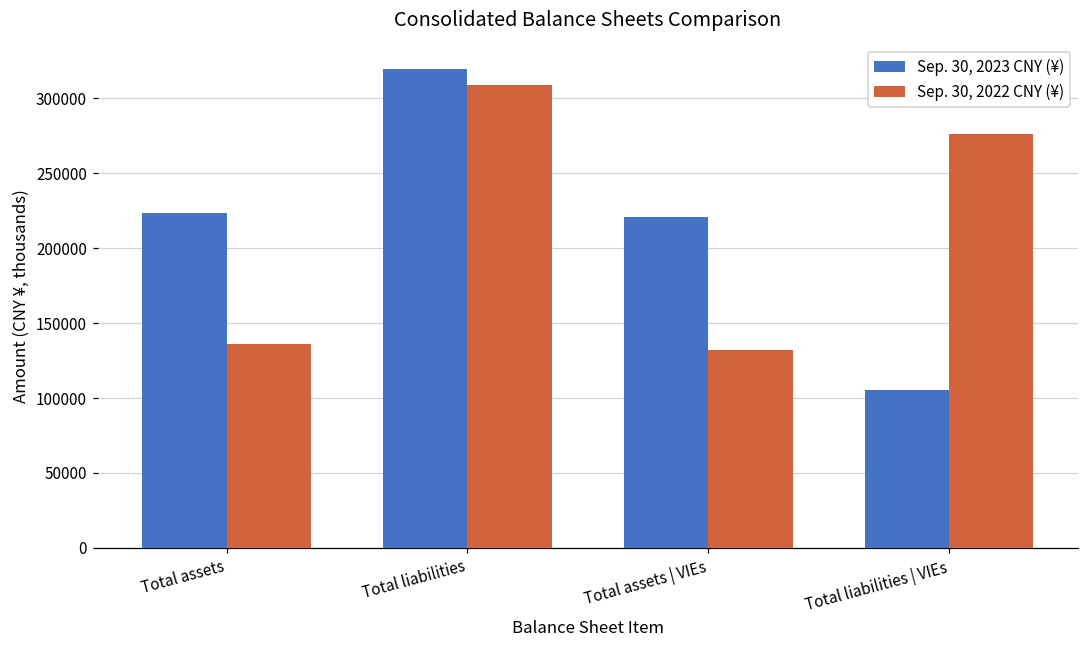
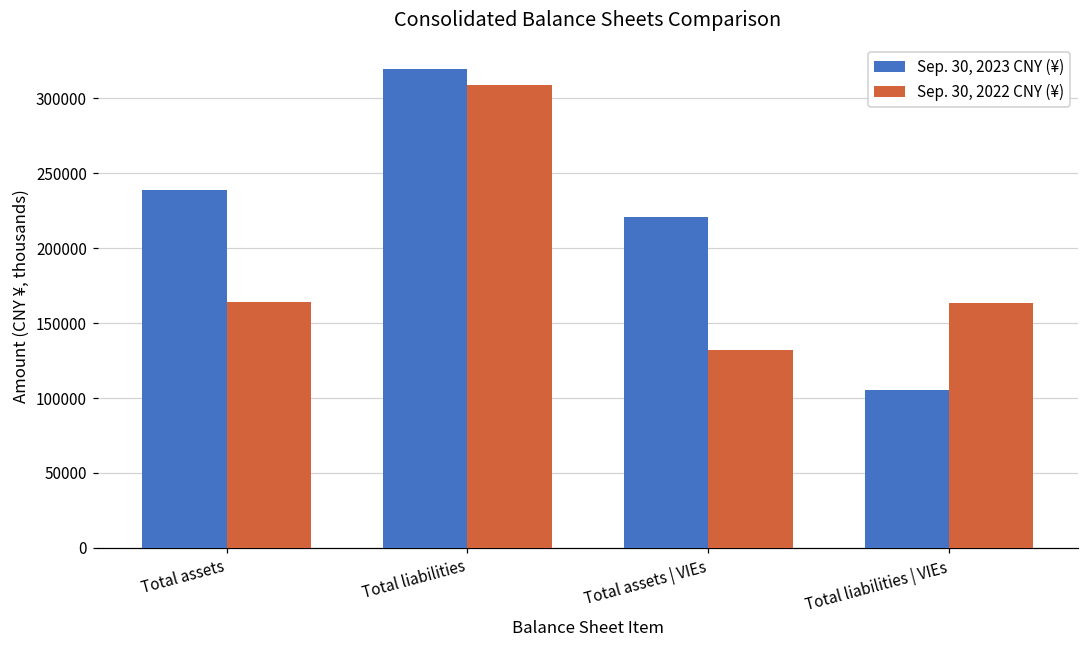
  {
    "Sep. 30, 2023 CNY (¥)": {
-     "Total assets": 224000,
+     "Total assets": 239000,
      "Total liabilities": 320000,
      "Total assets | VIEs": 221000,
      "Total liabilities | VIEs": 105000
    },
    "Sep. 30, 2022 CNY (¥)": {
-     "Total assets": 136000,
+     "Total assets": 164000,
      "Total liabilities": 309000,
      "Total assets | VIEs": 132000,
-     "Total liabilities | VIEs": 276000
+     "Total liabilities | VIEs": 164000
    }
  }
